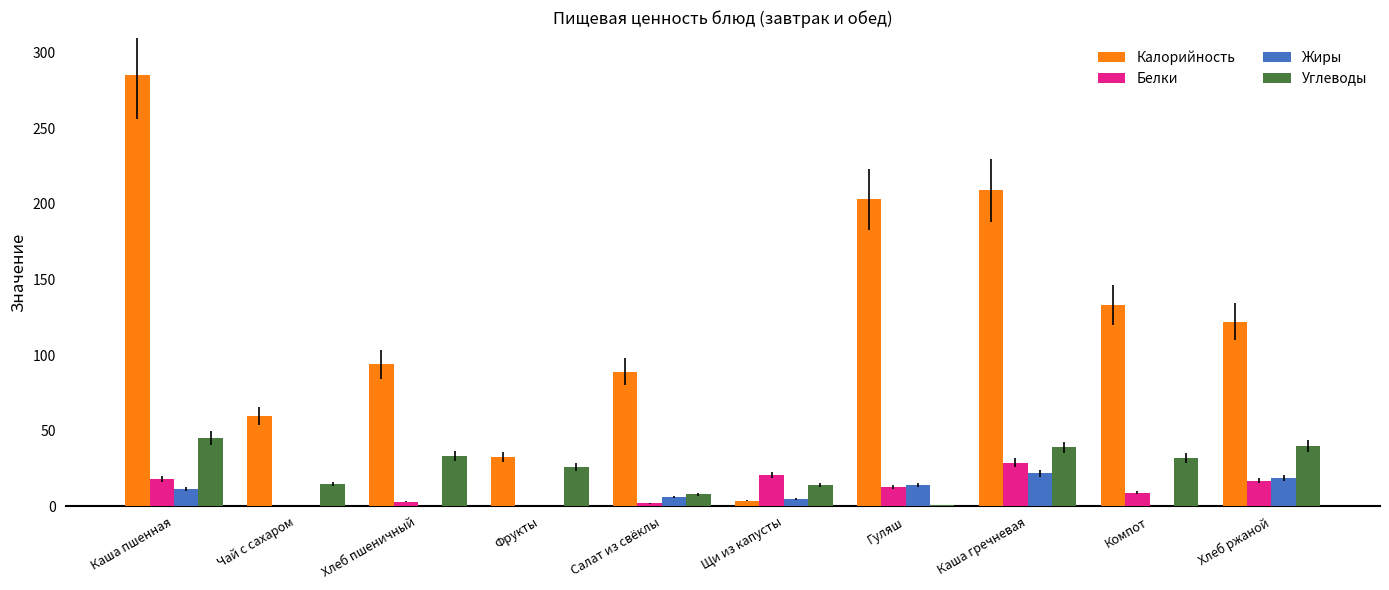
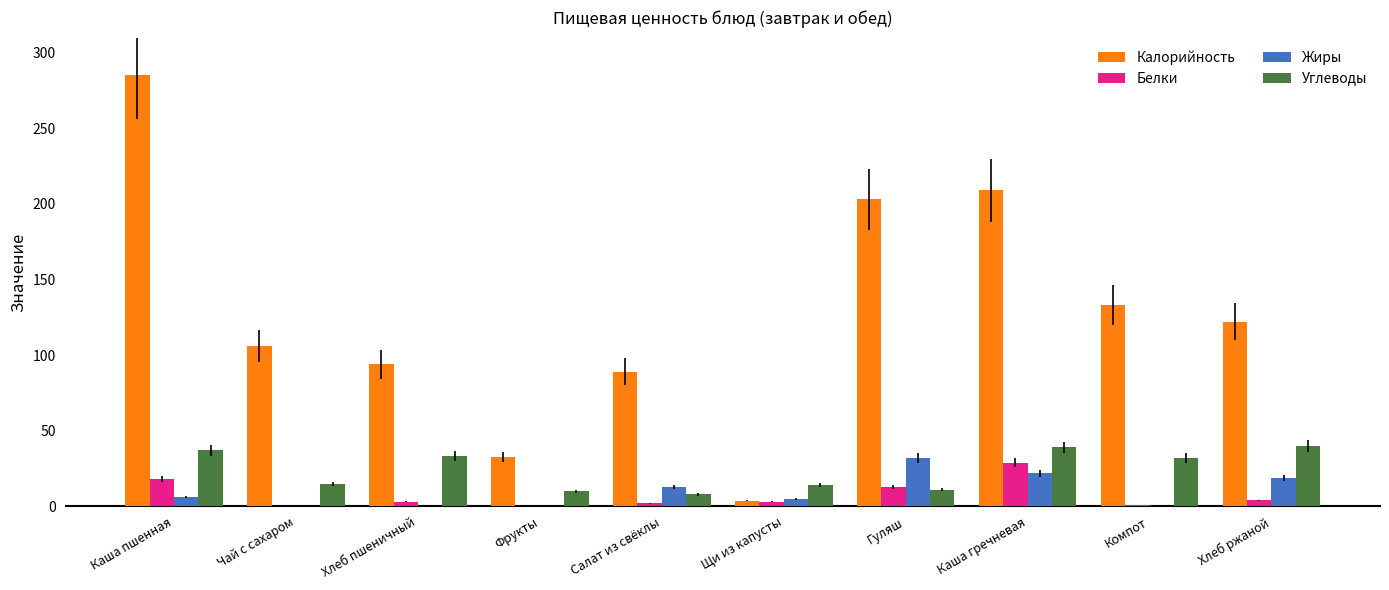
  {
    "Калорийность": {
      "Каша пшенная": 285,
-     "Чай с сахаром": 60,
+     "Чай с сахаром": 106,
      "Хлеб пшеничный": 94,
      "Фрукты": 33,
      "Салат из свёклы": 89,
      "Щи из капусты": 4,
      "Гуляш": 203,
      "Каша гречневая": 209,
      "Компот": 133,
      "Хлеб ржаной": 122
    },
    "Белки": {
      "Каша пшенная": 18,
      "Чай с сахаром": 0,
      "Хлеб пшеничный": 3,
      "Фрукты": 0,
      "Салат из свёклы": 2,
-     "Щи из капусты": 21,
+     "Щи из капусты": 3,
      "Гуляш": 13,
      "Каша гречневая": 29,
-     "Компот": 9,
-     "Хлеб ржаной": 17
+     "Компот": 1,
+     "Хлеб ржаной": 4
    },
    "Жиры": {
-     "Каша пшенная": 12,
+     "Каша пшенная": 6,
      "Чай с сахаром": 0,
      "Фрукты": 0,
-     "Салат из свёклы": 6,
+     "Салат из свёклы": 13,
      "Щи из капусты": 5,
-     "Гуляш": 14,
+     "Гуляш": 32,
      "Каша гречневая": 22,
      "Компот": 0,
      "Хлеб ржаной": 19
    },
    "Углеводы": {
-     "Каша пшенная": 45,
+     "Каша пшенная": 37,
      "Чай с сахаром": 15,
      "Хлеб пшеничный": 33,
-     "Фрукты": 26,
+     "Фрукты": 10,
      "Салат из свёклы": 8,
      "Щи из капусты": 14,
-     "Гуляш": 1,
+     "Гуляш": 11,
      "Каша гречневая": 39,
      "Компот": 32,
      "Хлеб ржаной": 40
    }
  }
